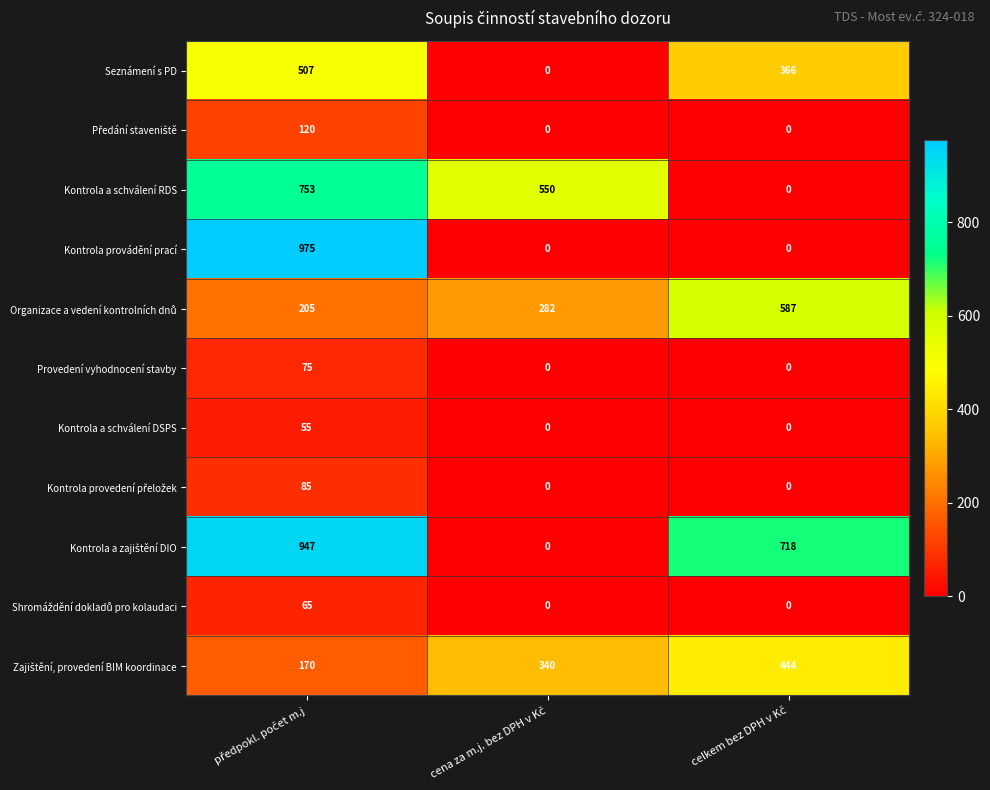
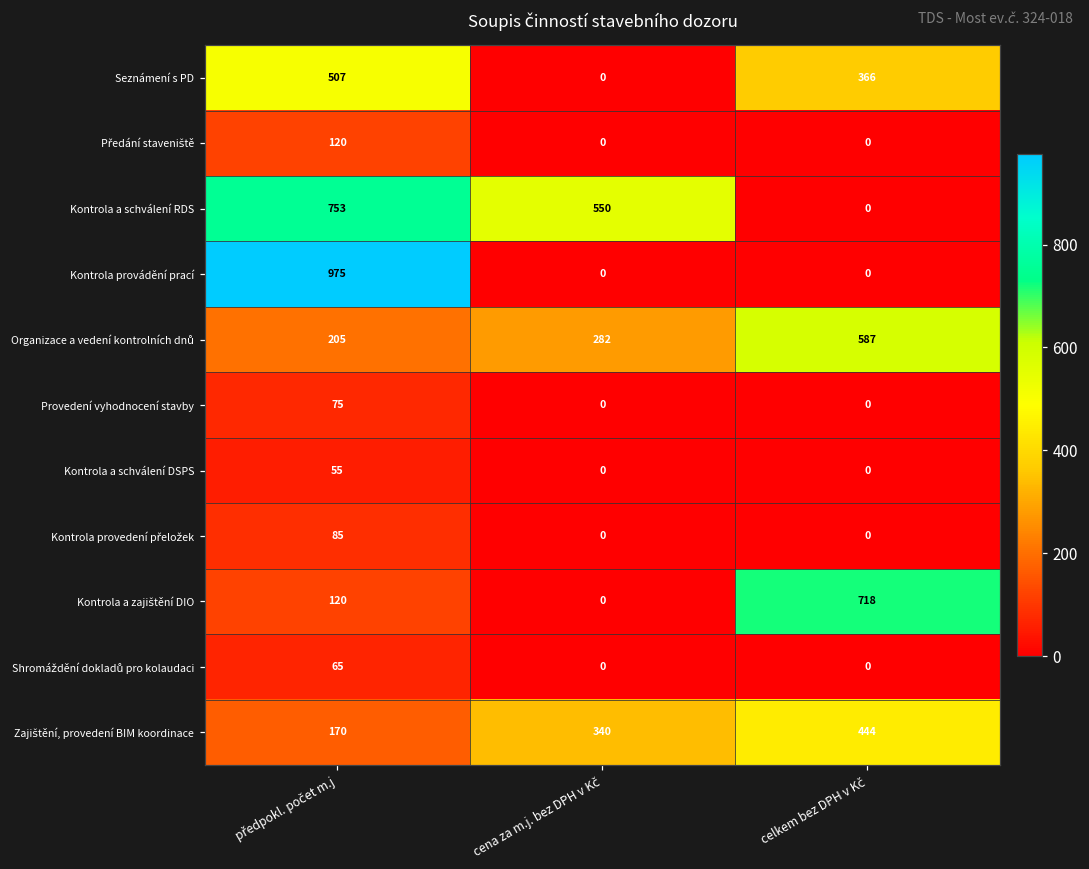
  {
    "Seznámení s PD": {
      "předpokl. počet m.j": 507,
      "cena za m.j. bez DPH v Kč": 0,
      "celkem bez DPH v Kč": 366
    },
    "Předání staveniště": {
      "předpokl. počet m.j": 120,
      "cena za m.j. bez DPH v Kč": 0,
      "celkem bez DPH v Kč": 0
    },
    "Kontrola a schválení RDS": {
      "předpokl. počet m.j": 753,
      "cena za m.j. bez DPH v Kč": 550,
      "celkem bez DPH v Kč": 0
    },
    "Kontrola provádění prací": {
      "předpokl. počet m.j": 975,
      "cena za m.j. bez DPH v Kč": 0,
      "celkem bez DPH v Kč": 0
    },
    "Organizace a vedení kontrolních dnů": {
      "předpokl. počet m.j": 205,
      "cena za m.j. bez DPH v Kč": 282,
      "celkem bez DPH v Kč": 587
    },
    "Provedení vyhodnocení stavby": {
      "předpokl. počet m.j": 75,
      "cena za m.j. bez DPH v Kč": 0,
      "celkem bez DPH v Kč": 0
    },
    "Kontrola a schválení DSPS": {
      "předpokl. počet m.j": 55,
      "cena za m.j. bez DPH v Kč": 0,
      "celkem bez DPH v Kč": 0
    },
    "Kontrola provedení přeložek": {
      "předpokl. počet m.j": 85,
      "cena za m.j. bez DPH v Kč": 0,
      "celkem bez DPH v Kč": 0
    },
    "Kontrola a zajištění DIO": {
-     "předpokl. počet m.j": 947,
+     "předpokl. počet m.j": 120,
      "cena za m.j. bez DPH v Kč": 0,
      "celkem bez DPH v Kč": 718
    },
    "Shromáždění dokladů pro kolaudaci": {
      "předpokl. počet m.j": 65,
      "cena za m.j. bez DPH v Kč": 0,
      "celkem bez DPH v Kč": 0
    },
    "Zajištění, provedení BIM koordinace": {
      "předpokl. počet m.j": 170,
      "cena za m.j. bez DPH v Kč": 340,
      "celkem bez DPH v Kč": 444
    }
  }
